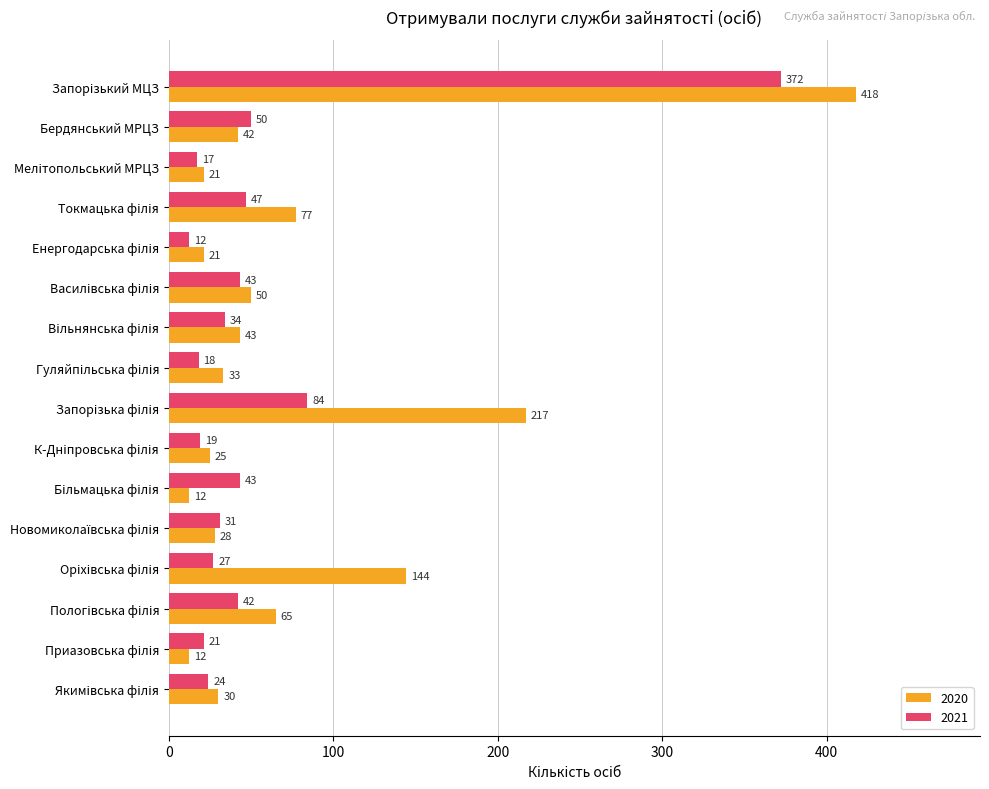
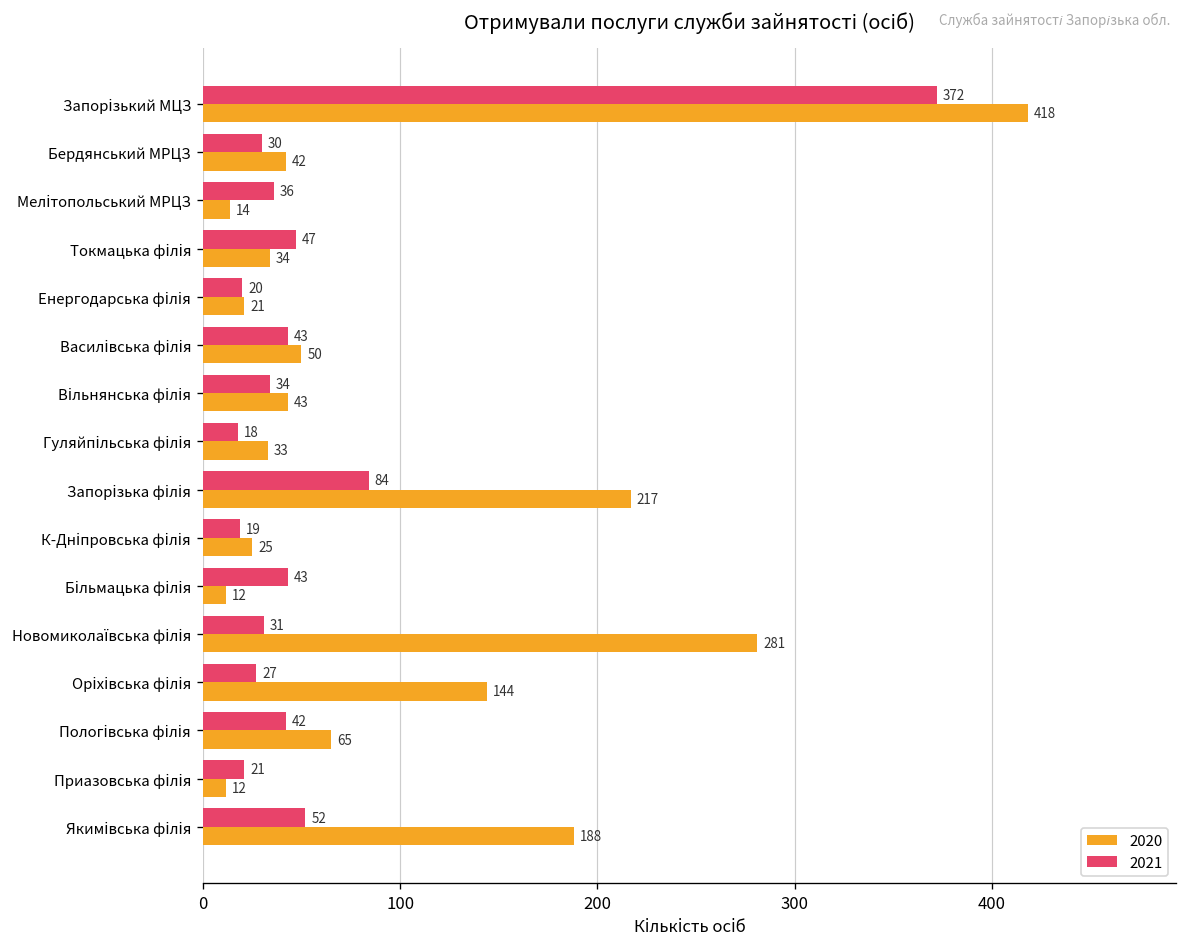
  {
    "2020": {
      "Запорізький МЦЗ": 418,
      "Бердянський МРЦЗ": 42,
-     "Мелітопольський МРЦЗ": 21,
-     "Токмацька філія": 77,
+     "Мелітопольський МРЦЗ": 14,
+     "Токмацька філія": 34,
      "Енергодарська філія": 21,
      "Василівська філія": 50,
      "Вільнянська філія": 43,
      "Гуляйпільська філія": 33,
      "Запорізька філія": 217,
      "К-Дніпровська філія": 25,
      "Більмацька філія": 12,
-     "Новомиколаївська філія": 28,
+     "Новомиколаївська філія": 281,
      "Оріхівська філія": 144,
      "Пологівська філія": 65,
      "Приазовська філія": 12,
-     "Якимівська філія": 30
+     "Якимівська філія": 188
    },
    "2021": {
      "Запорізький МЦЗ": 372,
-     "Бердянський МРЦЗ": 50,
-     "Мелітопольський МРЦЗ": 17,
+     "Бердянський МРЦЗ": 30,
+     "Мелітопольський МРЦЗ": 36,
      "Токмацька філія": 47,
-     "Енергодарська філія": 12,
+     "Енергодарська філія": 20,
      "Василівська філія": 43,
      "Вільнянська філія": 34,
      "Гуляйпільська філія": 18,
      "Запорізька філія": 84,
      "К-Дніпровська філія": 19,
      "Більмацька філія": 43,
      "Новомиколаївська філія": 31,
      "Оріхівська філія": 27,
      "Пологівська філія": 42,
      "Приазовська філія": 21,
-     "Якимівська філія": 24
+     "Якимівська філія": 52
    }
  }
